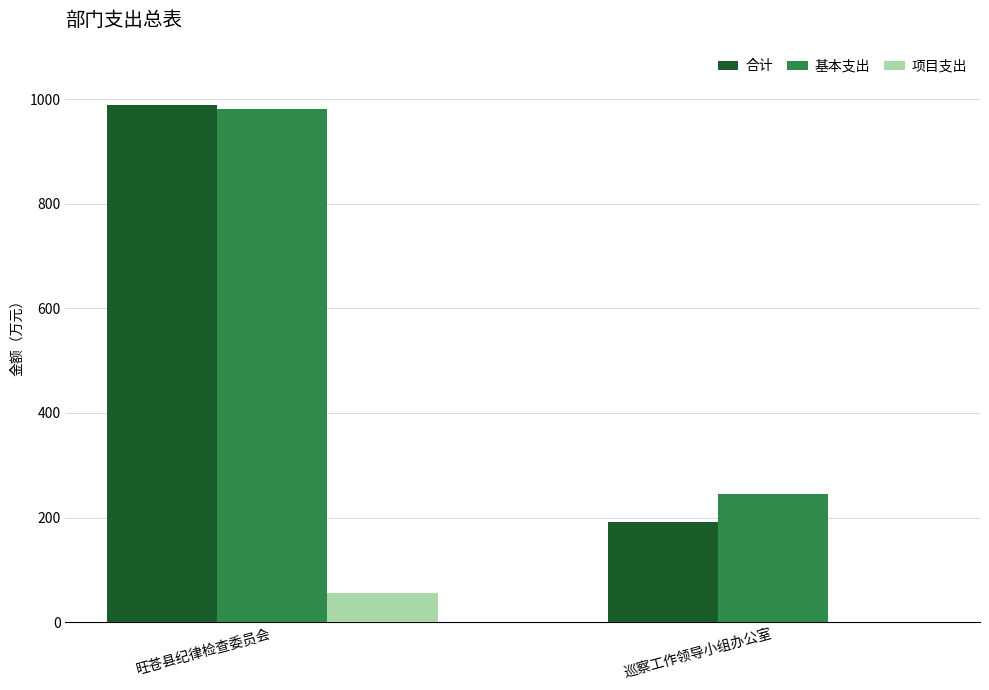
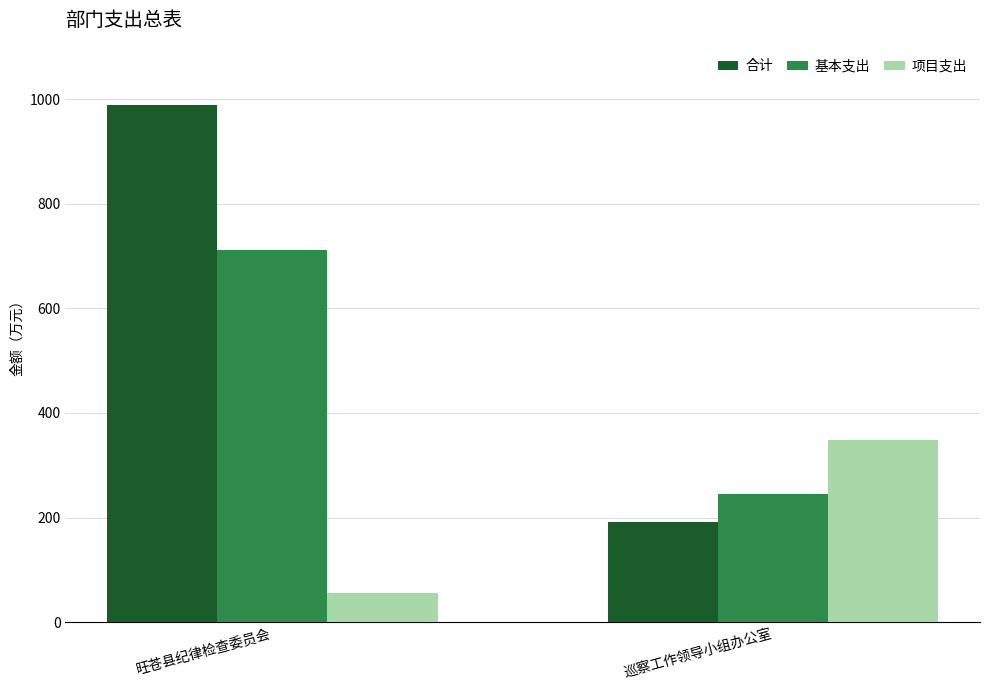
  {
    "合计": {
      "旺苍县纪律检查委员会": 990,
      "巡察工作领导小组办公室": 190
    },
    "基本支出": {
-     "旺苍县纪律检查委员会": 980,
+     "旺苍县纪律检查委员会": 710,
      "巡察工作领导小组办公室": 250
    },
    "项目支出": {
      "旺苍县纪律检查委员会": 60,
-     "巡察工作领导小组办公室": 0
+     "巡察工作领导小组办公室": 350
    }
  }
